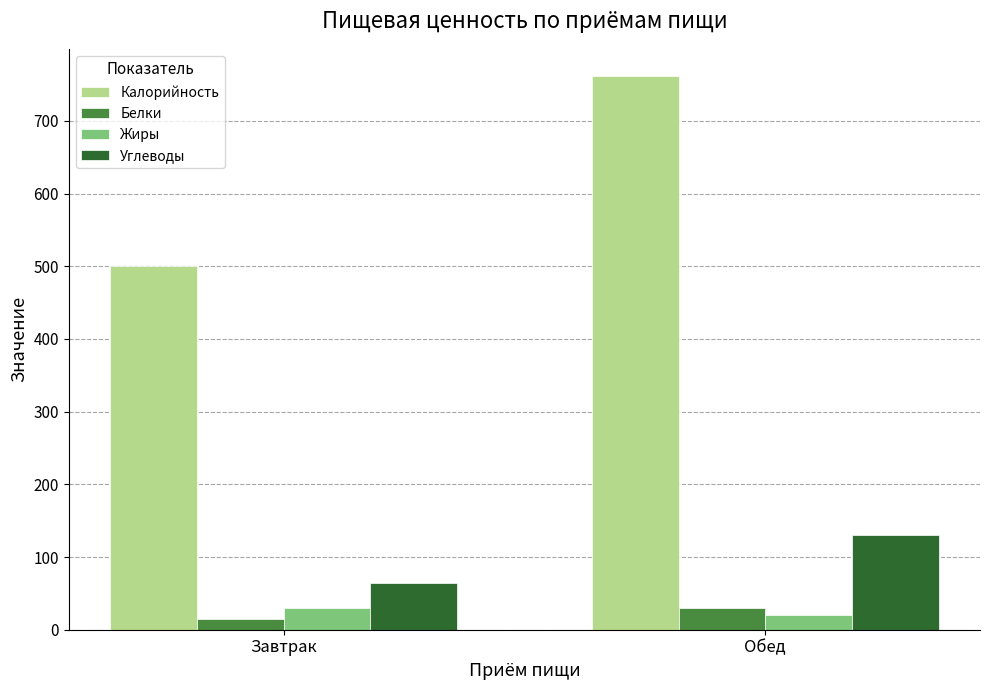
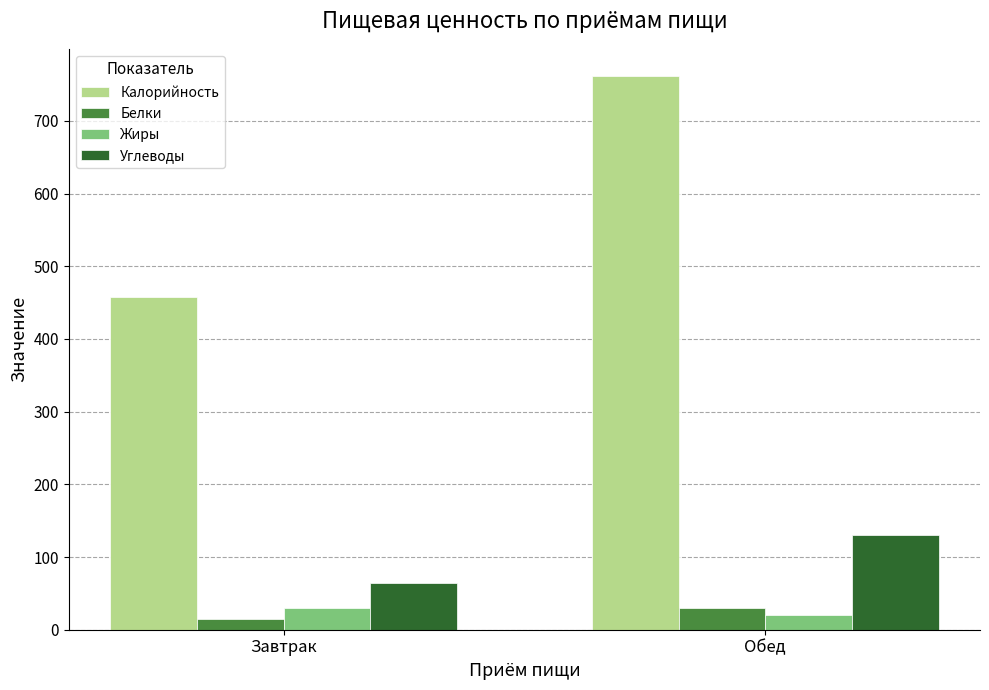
  {
    "Калорийность": {
-     "Завтрак": 500,
+     "Завтрак": 460,
      "Обед": 760
    },
    "Жиры": {
      "Завтрак": 30,
      "Обед": 20
    }
  }
